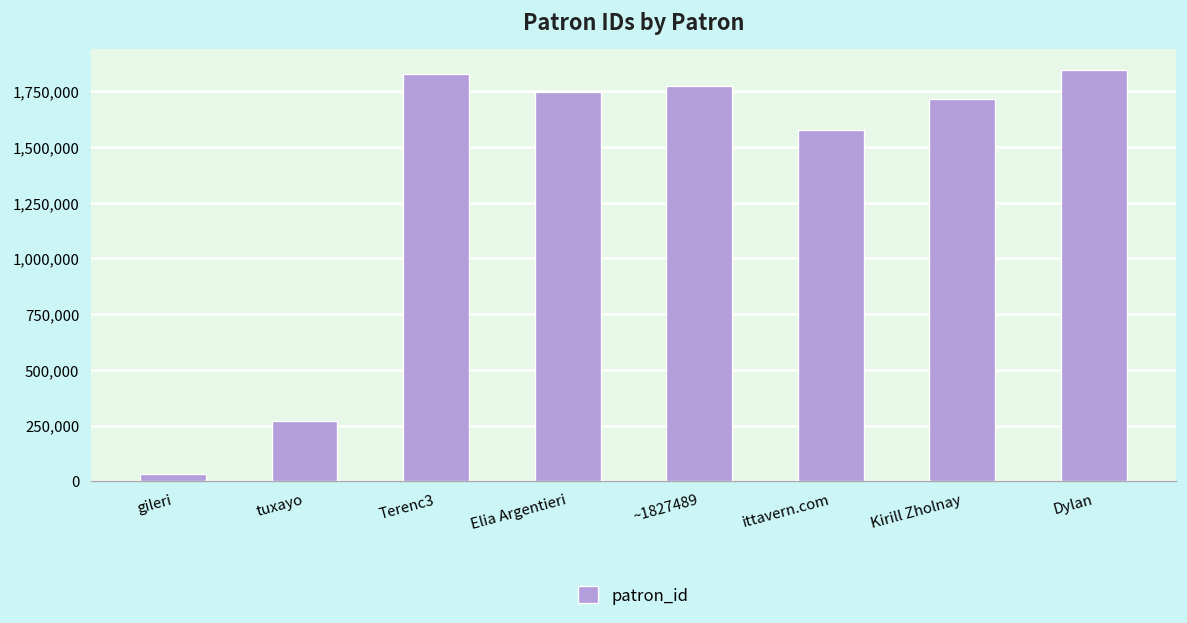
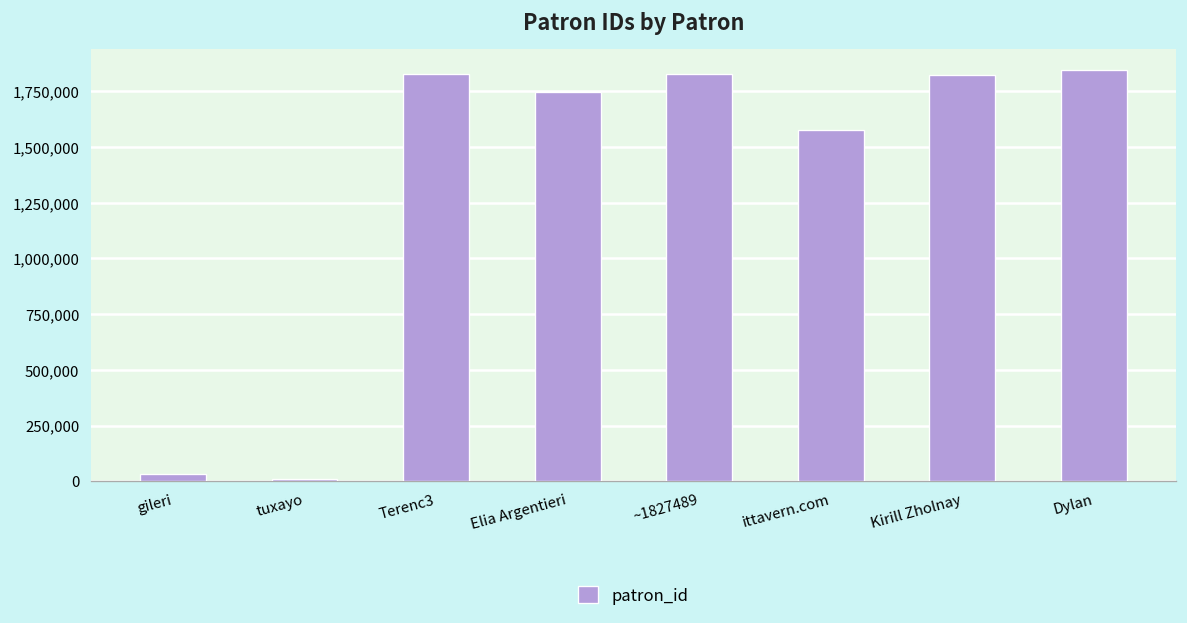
  {
    "gileri": "30,000",
-   "tuxayo": "270,000",
+   "tuxayo": "10,000",
    "Terenc3": "1,830,000",
    "Elia Argentieri": "1,750,000",
-   "~1827489": "1,770,000",
+   "~1827489": "1,830,000",
    "ittavern.com": "1,580,000",
-   "Kirill Zholnay": "1,710,000",
+   "Kirill Zholnay": "1,830,000",
    "Dylan": "1,850,000"
  }
